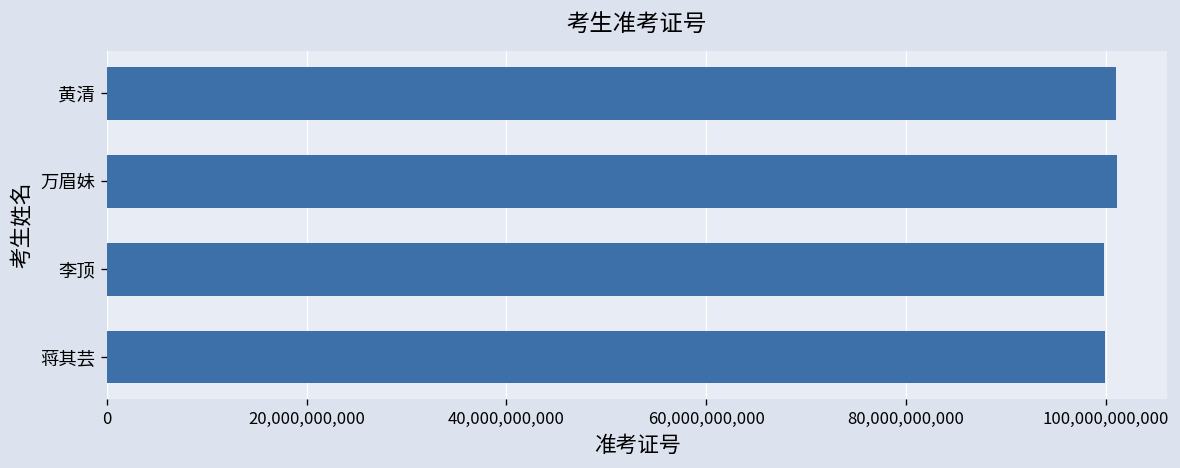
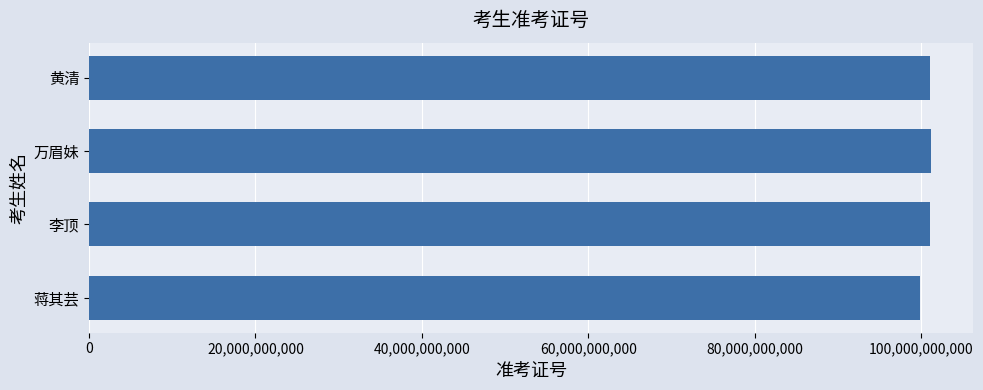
  {
    "黄清": "101,000,000,000",
    "万眉妹": "101,000,000,000",
-   "李顶": "100,000,000,000",
+   "李顶": "101,000,000,000",
    "蒋其芸": "100,000,000,000"
  }
